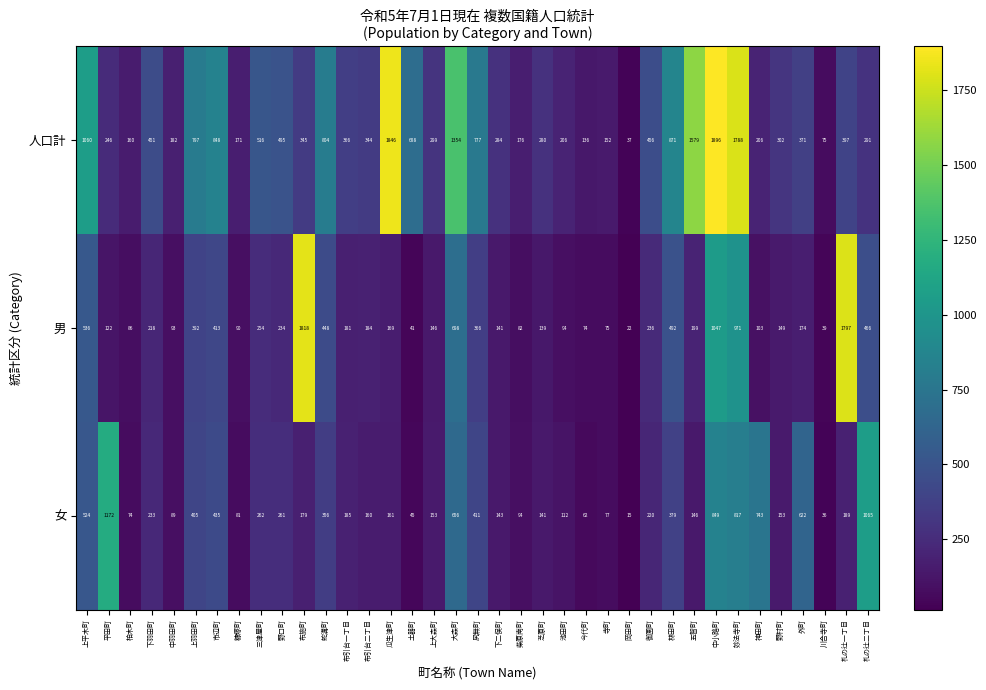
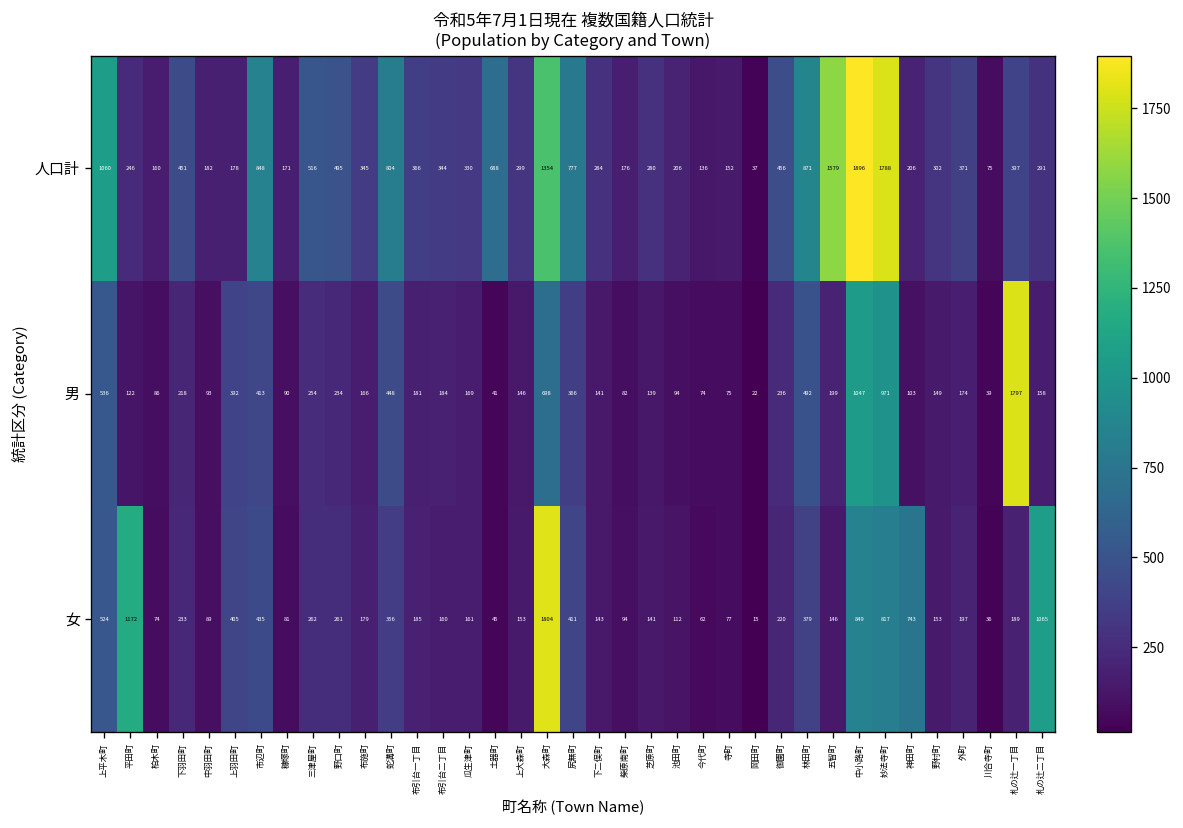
  {
    "人口計": {
      "上平木町": 1060,
      "平田町": 246,
      "柏木町": 160,
      "下羽田町": 451,
      "中羽田町": 182,
-     "上羽田町": 797,
+     "上羽田町": 178,
      "市辺町": 848,
      "糠塚町": 171,
      "三津屋町": 516,
      "野口町": 495,
      "布施町": 345,
      "蛇溝町": 804,
      "布引台一丁目": 366,
      "布引台二丁目": 344,
-     "瓜生津町": 1846,
+     "瓜生津町": 330,
      "土器町": 688,
      "上大森町": 299,
      "大森町": 1354,
      "尻無町": 777,
      "下二俣町": 284,
      "柴原南町": 176,
      "芝原町": 280,
      "池田町": 206,
      "今代町": 136,
      "寺町": 152,
      "岡田町": 37,
      "御園町": 456,
      "林田町": 871,
      "五智町": 1579,
      "中小路町": 1896,
      "妙法寺町": 1788,
      "神田町": 206,
      "野村町": 302,
      "外町": 371,
      "川合寺町": 75,
      "札の辻一丁目": 397,
      "札の辻二丁目": 291
    },
    "男": {
      "上平木町": 536,
      "平田町": 122,
      "柏木町": 86,
      "下羽田町": 218,
      "中羽田町": 93,
      "上羽田町": 392,
      "市辺町": 413,
      "糠塚町": 90,
      "三津屋町": 254,
      "野口町": 234,
-     "布施町": 1818,
+     "布施町": 166,
      "蛇溝町": 448,
      "布引台一丁目": 181,
      "布引台二丁目": 184,
      "瓜生津町": 169,
      "土器町": 41,
      "上大森町": 146,
      "大森町": 698,
      "尻無町": 366,
      "下二俣町": 141,
      "柴原南町": 82,
      "芝原町": 139,
      "池田町": 94,
      "今代町": 74,
      "寺町": 75,
      "岡田町": 22,
      "御園町": 236,
      "林田町": 492,
      "五智町": 199,
      "中小路町": 1047,
      "妙法寺町": 971,
      "神田町": 103,
      "野村町": 149,
      "外町": 174,
      "川合寺町": 39,
      "札の辻一丁目": 1797,
-     "札の辻二丁目": 466
+     "札の辻二丁目": 158
    },
    "女": {
      "上平木町": 524,
      "平田町": 1172,
      "柏木町": 74,
      "下羽田町": 233,
      "中羽田町": 89,
      "上羽田町": 405,
      "市辺町": 435,
      "糠塚町": 81,
      "三津屋町": 262,
      "野口町": 261,
      "布施町": 179,
      "蛇溝町": 356,
      "布引台一丁目": 185,
      "布引台二丁目": 160,
      "瓜生津町": 161,
      "土器町": 45,
      "上大森町": 153,
-     "大森町": 656,
+     "大森町": 1804,
      "尻無町": 411,
      "下二俣町": 143,
      "柴原南町": 94,
      "芝原町": 141,
      "池田町": 112,
      "今代町": 62,
      "寺町": 77,
      "岡田町": 15,
      "御園町": 220,
      "林田町": 379,
      "五智町": 146,
      "中小路町": 849,
      "妙法寺町": 817,
      "神田町": 743,
      "野村町": 153,
-     "外町": 622,
+     "外町": 197,
      "川合寺町": 36,
      "札の辻一丁目": 189,
      "札の辻二丁目": 1065
    }
  }
